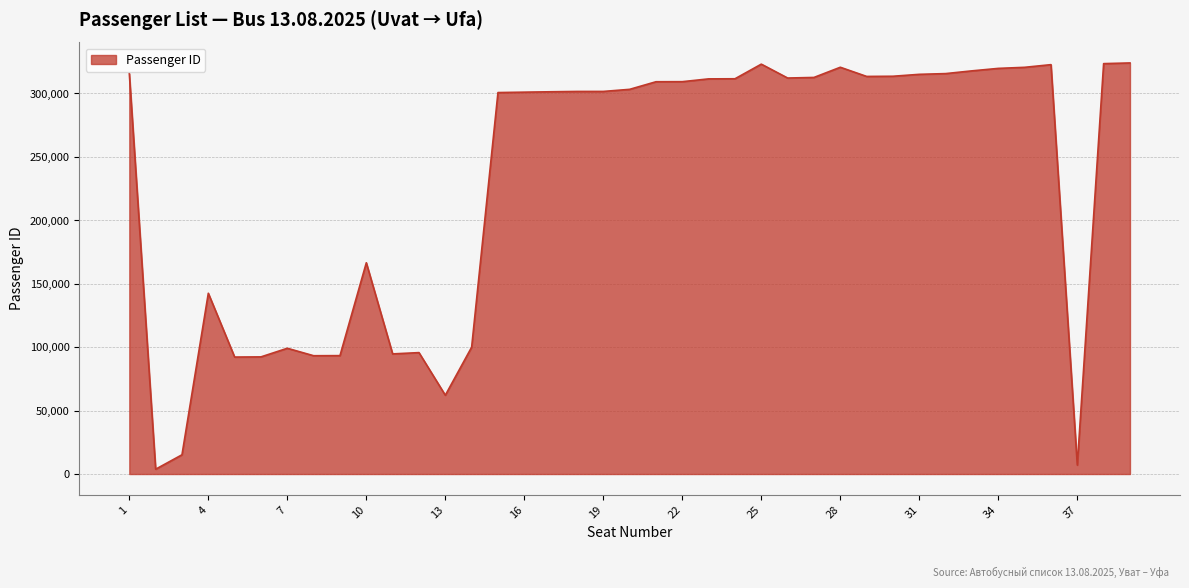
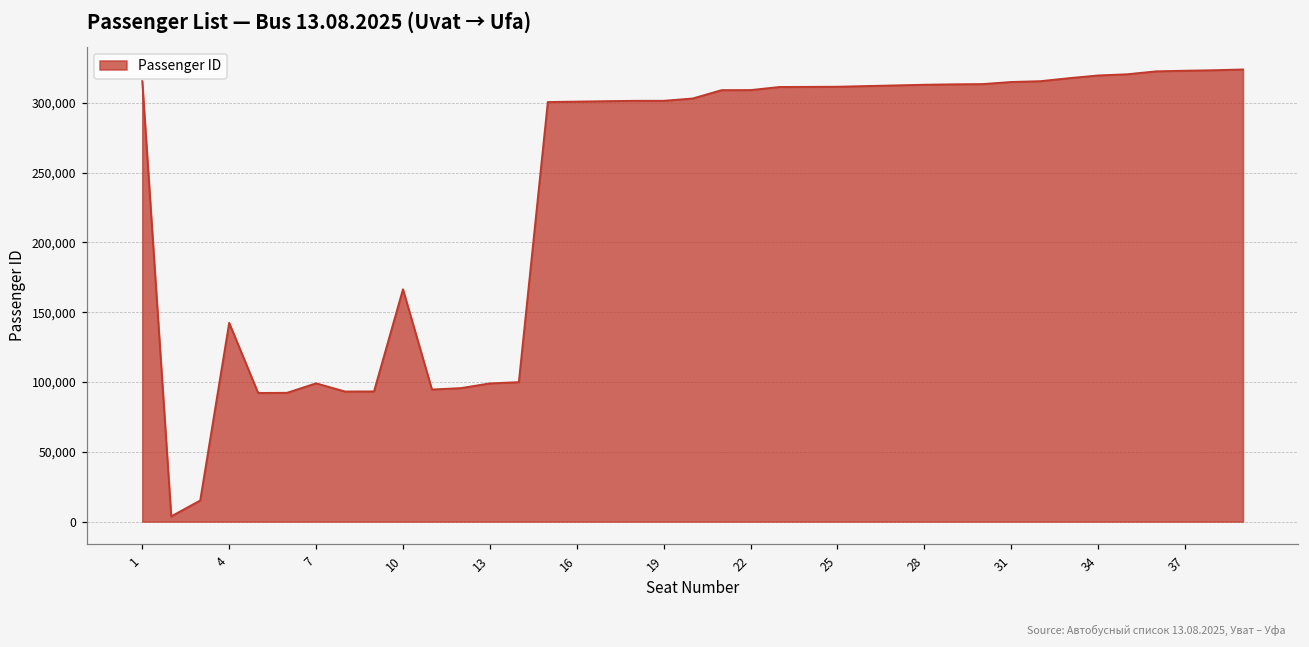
  {
    "1": "316,000",
    "4": "142,000",
    "7": "99,000",
    "10": "167,000",
-   "13": "62,000",
+   "13": "99,000",
    "16": "301,000",
    "19": "302,000",
    "22": "309,000",
-   "25": "323,000",
-   "28": "321,000",
+   "25": "312,000",
+   "28": "313,000",
    "31": "315,000",
    "34": "320,000",
-   "37": "7,000"
+   "37": "323,000"
  }
